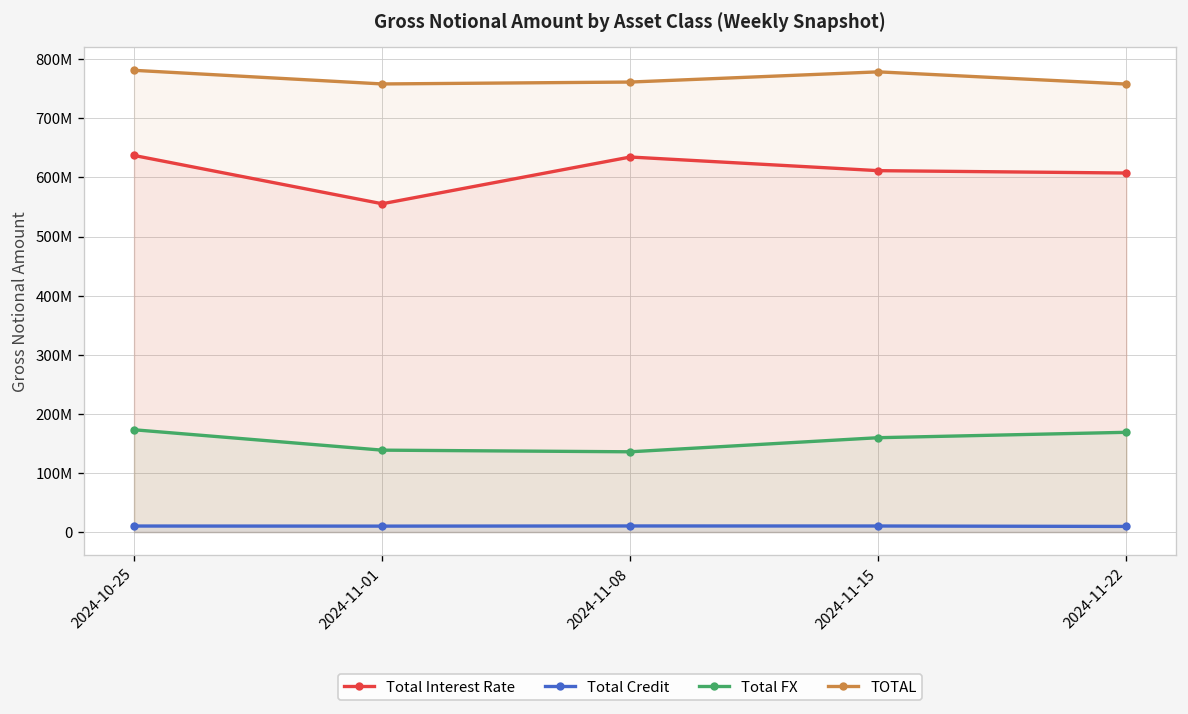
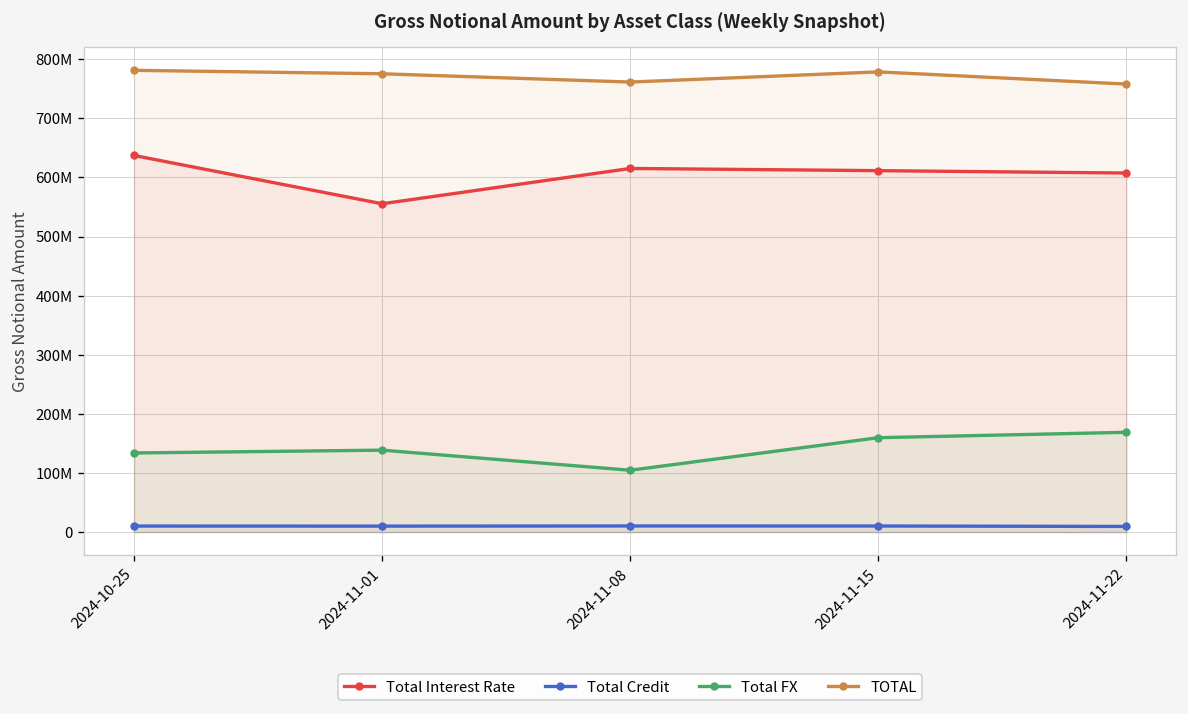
  {
    "Total Interest Rate": {
      "2024-10-25": 640000000,
      "2024-11-01": 560000000,
-     "2024-11-08": 630000000,
+     "2024-11-08": 620000000,
      "2024-11-15": 610000000,
      "2024-11-22": 610000000
    },
    "Total Credit": {
      "2024-10-25": 10000000,
      "2024-11-01": 10000000,
      "2024-11-08": 10000000,
      "2024-11-15": 10000000,
      "2024-11-22": 10000000
    },
    "Total FX": {
-     "2024-10-25": 170000000,
+     "2024-10-25": 130000000,
      "2024-11-01": 140000000,
-     "2024-11-08": 140000000,
+     "2024-11-08": 100000000,
      "2024-11-15": 160000000,
      "2024-11-22": 170000000
    },
    "TOTAL": {
      "2024-10-25": 780000000,
-     "2024-11-01": 760000000,
+     "2024-11-01": 780000000,
      "2024-11-08": 760000000,
      "2024-11-15": 780000000,
      "2024-11-22": 760000000
    }
  }
